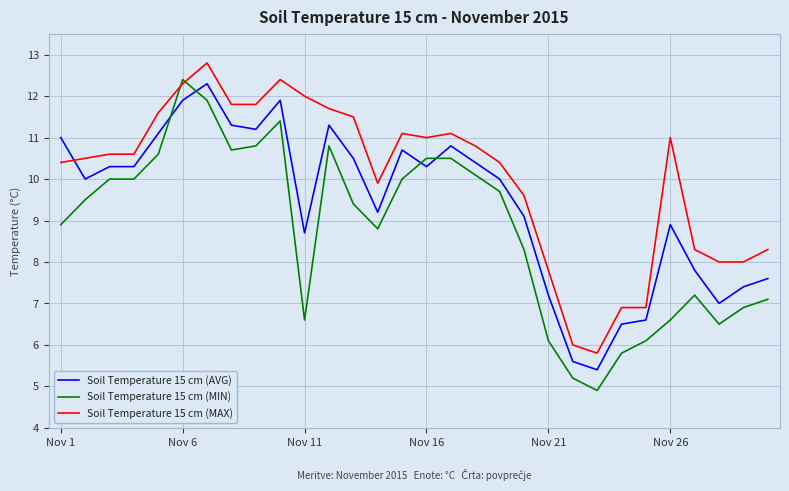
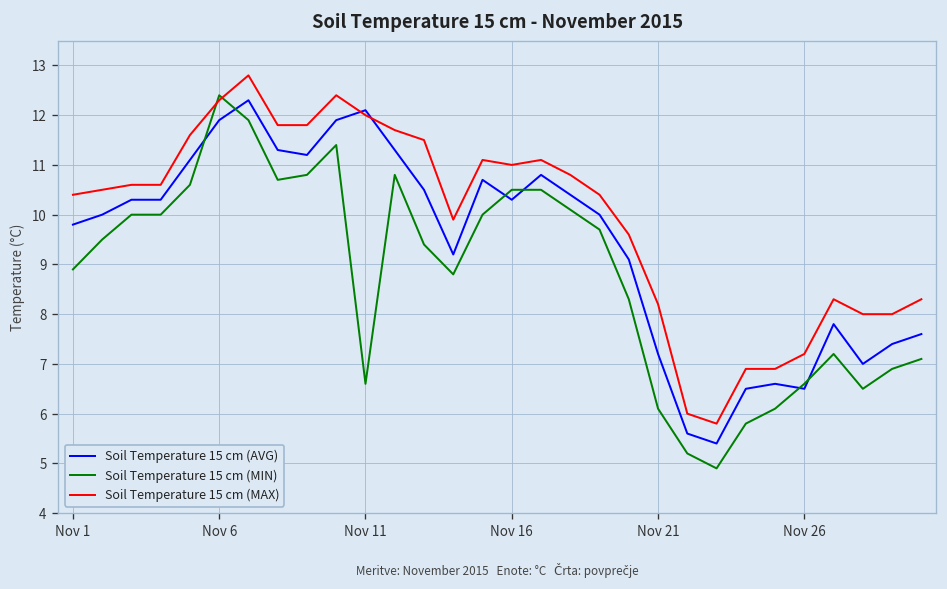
  {
    "Soil Temperature 15 cm (AVG)": {
-     "Nov 1": 11.0,
+     "Nov 1": 9.8,
      "Nov 6": 11.9,
-     "Nov 11": 8.7,
+     "Nov 11": 12.1,
      "Nov 16": 10.3,
      "Nov 21": 7.2,
-     "Nov 26": 8.9
+     "Nov 26": 6.5
    },
    "Soil Temperature 15 cm (MIN)": {
      "Nov 1": 8.9,
      "Nov 6": 12.4,
      "Nov 11": 6.6,
      "Nov 16": 10.5,
      "Nov 21": 6.1,
      "Nov 26": 6.6
    },
    "Soil Temperature 15 cm (MAX)": {
      "Nov 1": 10.4,
      "Nov 6": 12.3,
      "Nov 11": 12.0,
      "Nov 16": 11.0,
-     "Nov 21": 7.8,
-     "Nov 26": 11.0
+     "Nov 21": 8.2,
+     "Nov 26": 7.2
    }
  }
